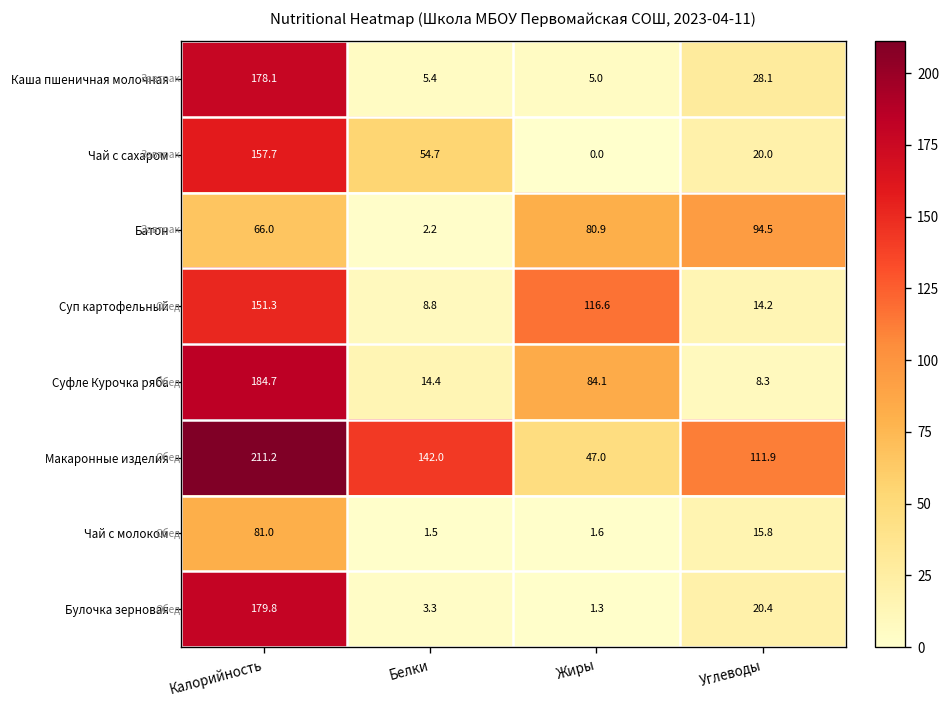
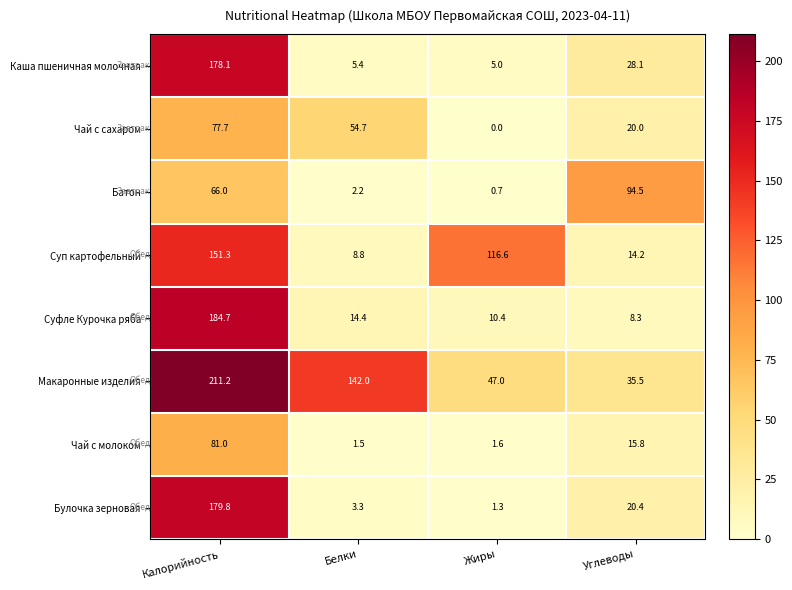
  {
    "Каша пшеничная молочная": {
      "Калорийность": 178.1,
      "Белки": 5.4,
      "Жиры": 5.0,
      "Углеводы": 28.1
    },
    "Чай с сахаром": {
-     "Калорийность": 157.7,
+     "Калорийность": 77.7,
      "Белки": 54.7,
      "Жиры": 0.0,
      "Углеводы": 20.0
    },
    "Батон": {
      "Калорийность": 66.0,
      "Белки": 2.2,
-     "Жиры": 80.9,
+     "Жиры": 0.7,
      "Углеводы": 94.5
    },
    "Суп картофельный": {
      "Калорийность": 151.3,
      "Белки": 8.8,
      "Жиры": 116.6,
      "Углеводы": 14.2
    },
    "Суфле Курочка ряба": {
      "Калорийность": 184.7,
      "Белки": 14.4,
-     "Жиры": 84.1,
+     "Жиры": 10.4,
      "Углеводы": 8.3
    },
    "Макаронные изделия": {
      "Калорийность": 211.2,
      "Белки": 142.0,
      "Жиры": 47.0,
-     "Углеводы": 111.9
+     "Углеводы": 35.5
    },
    "Чай с молоком": {
      "Калорийность": 81.0,
      "Белки": 1.5,
      "Жиры": 1.6,
      "Углеводы": 15.8
    },
    "Булочка зерновая": {
      "Калорийность": 179.8,
      "Белки": 3.3,
      "Жиры": 1.3,
      "Углеводы": 20.4
    }
  }
